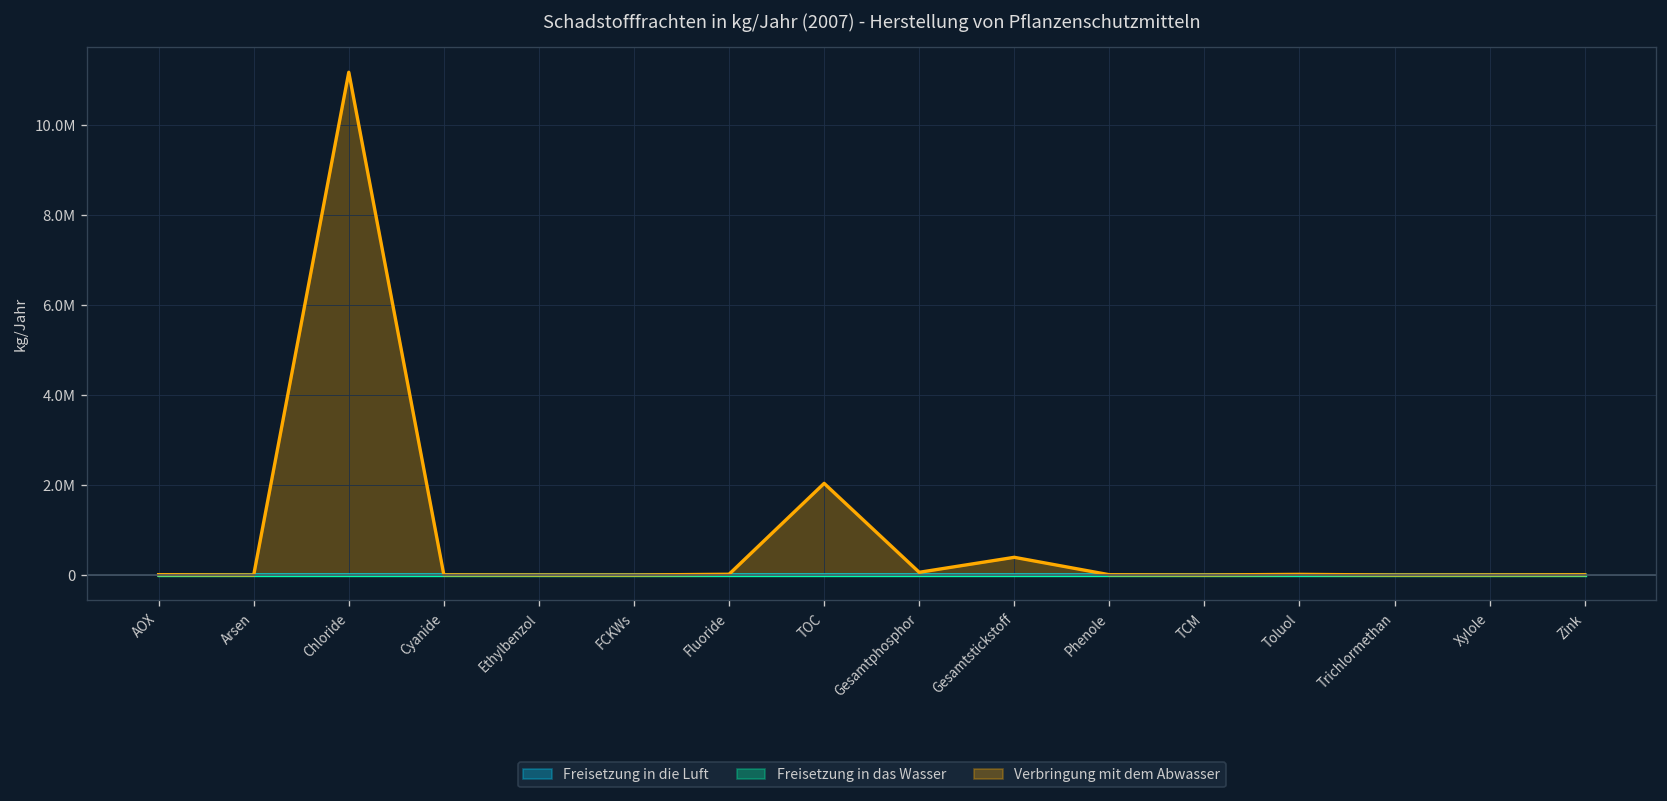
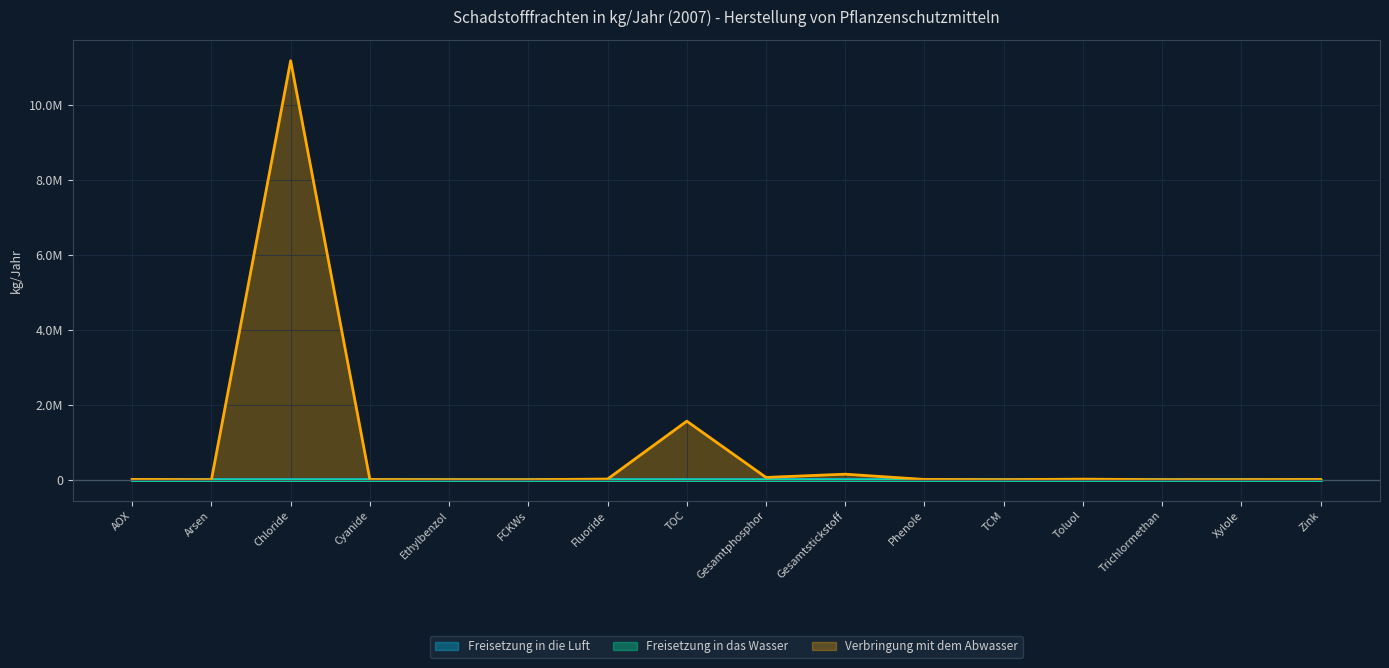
  {
    "Freisetzung in das Wasser": {
      "Chloride": 0,
      "TOC": 0,
      "Gesamtstickstoff": 0
    },
    "Verbringung mit dem Abwasser": {
      "Chloride": 11200000,
-     "TOC": 2000000,
-     "Gesamtstickstoff": 400000
+     "TOC": 1600000,
+     "Gesamtstickstoff": 100000
    }
  }
